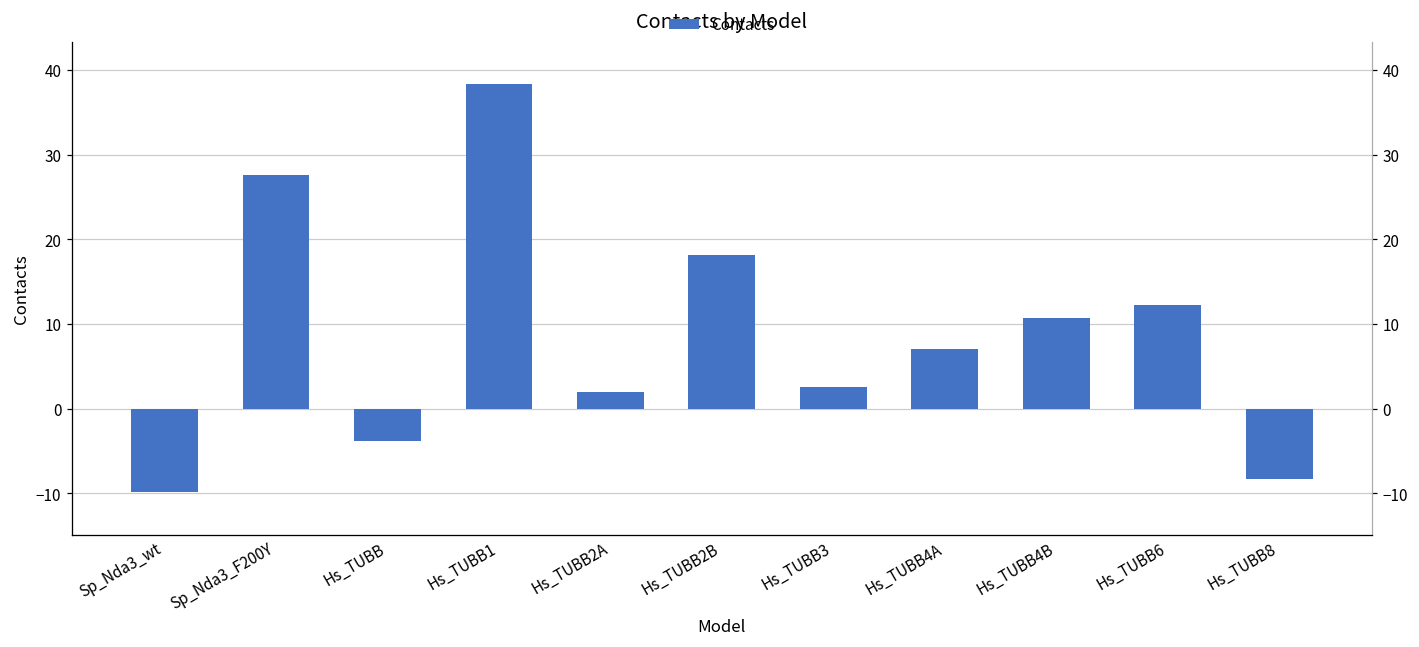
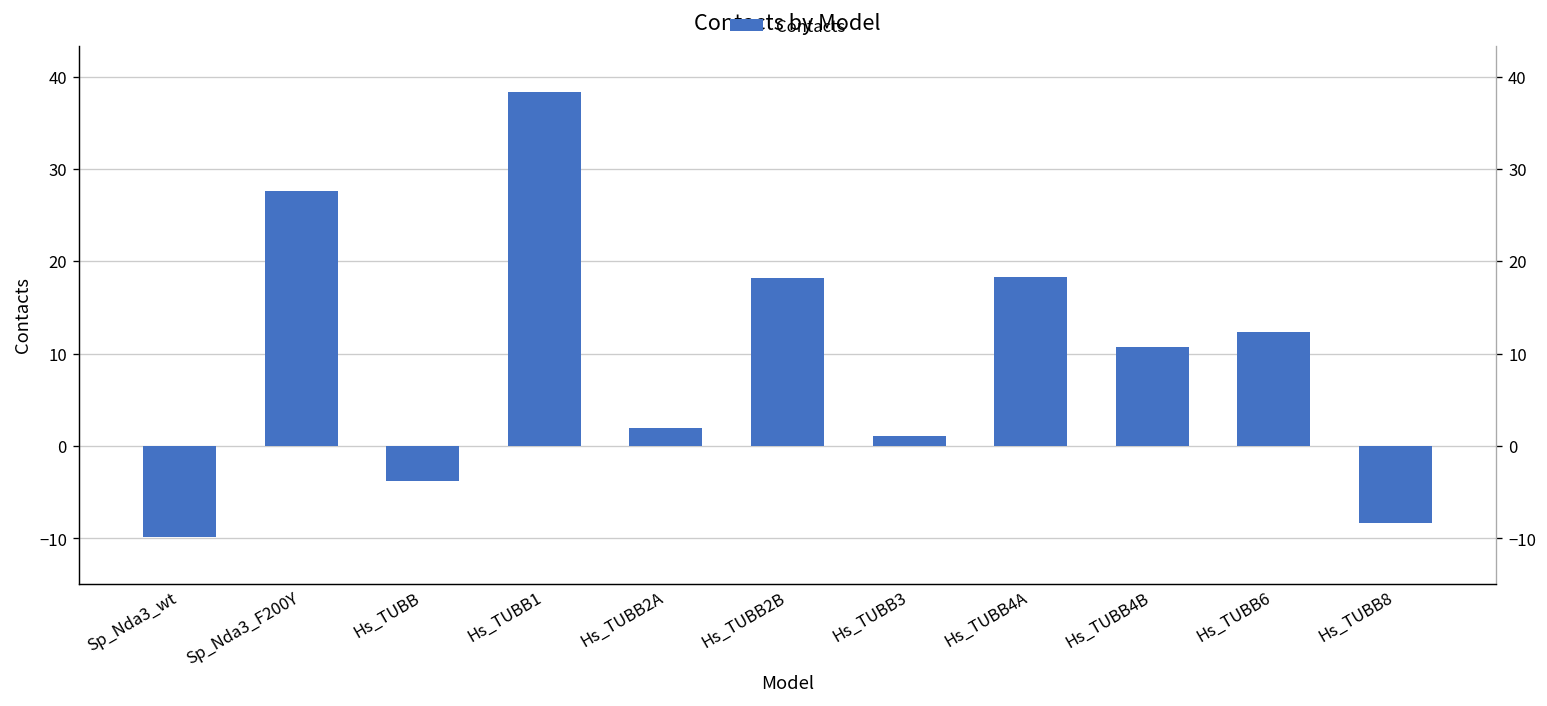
  {
    "Sp_Nda3_wt": -10,
    "Sp_Nda3_F200Y": 28,
    "Hs_TUBB": -4,
    "Hs_TUBB1": 38,
    "Hs_TUBB2A": 2,
    "Hs_TUBB2B": 18,
-   "Hs_TUBB3": 3,
-   "Hs_TUBB4A": 7,
+   "Hs_TUBB3": 1,
+   "Hs_TUBB4A": 18,
    "Hs_TUBB4B": 11,
    "Hs_TUBB6": 12,
    "Hs_TUBB8": -8
  }
